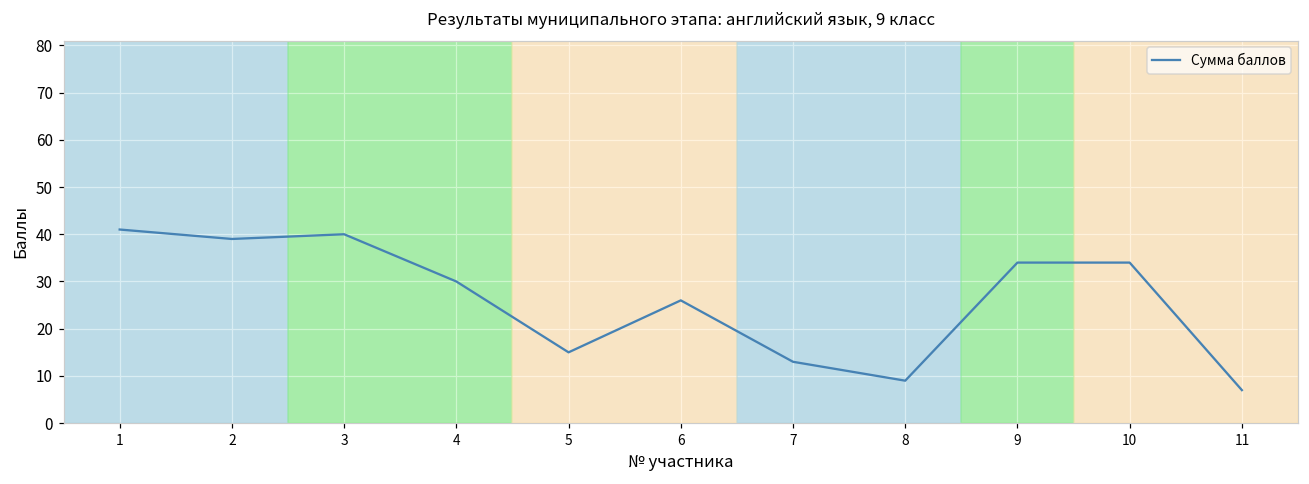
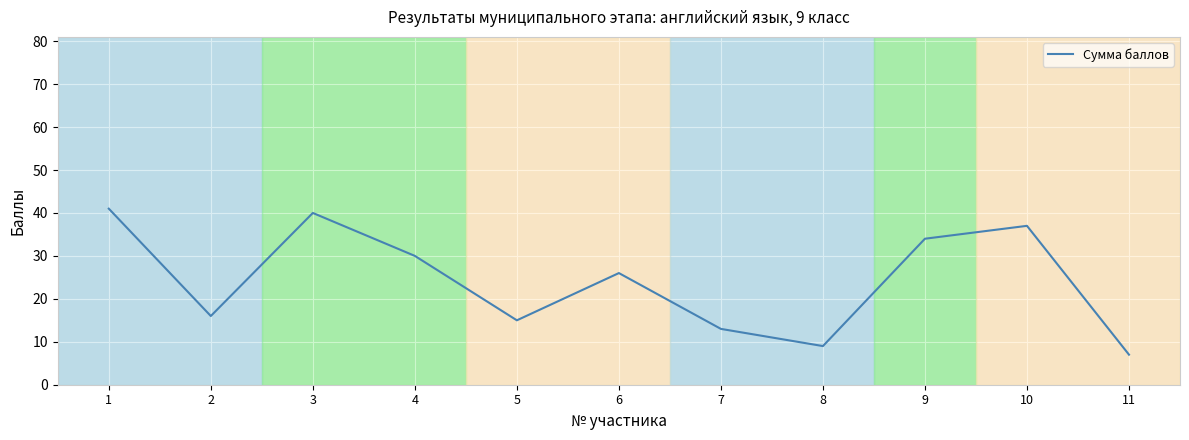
  {
    "1": 41,
-   "2": 39,
+   "2": 16,
    "3": 40,
    "4": 30,
    "5": 15,
    "6": 26,
    "7": 13,
    "8": 9,
    "9": 34,
-   "10": 34,
+   "10": 37,
    "11": 7
  }
